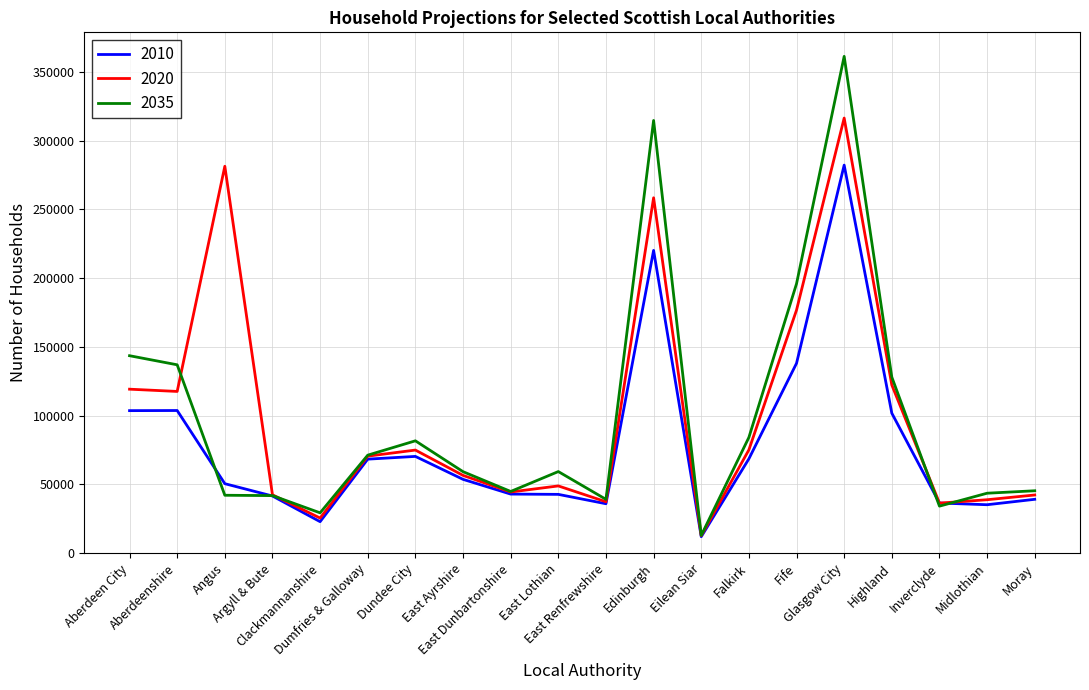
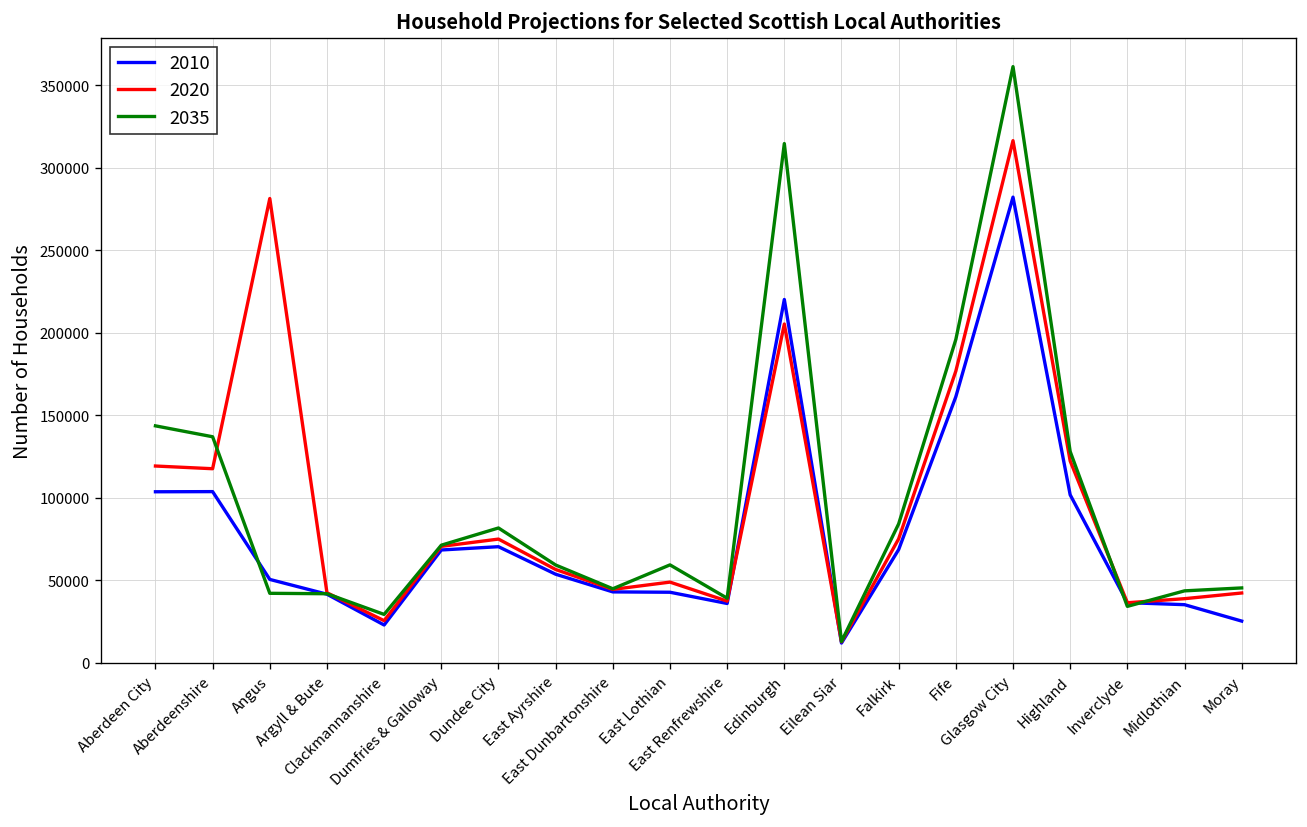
  {
    "2010": {
      "Aberdeen City": 104000,
      "Aberdeenshire": 104000,
      "Angus": 51000,
      "Clackmannanshire": 23000,
      "Dumfries & Galloway": 68000,
      "Dundee City": 70000,
      "East Ayrshire": 54000,
      "East Lothian": 43000,
      "Edinburgh": 220000,
      "Falkirk": 69000,
-     "Fife": 138000,
+     "Fife": 161000,
      "Glasgow City": 282000,
      "Highland": 102000,
      "Midlothian": 35000,
-     "Moray": 39000
+     "Moray": 25000
    },
    "2020": {
      "Aberdeen City": 119000,
      "Aberdeenshire": 118000,
      "Angus": 281000,
      "Clackmannanshire": 26000,
      "Dundee City": 75000,
      "East Ayrshire": 57000,
      "East Lothian": 49000,
-     "Edinburgh": 258000,
+     "Edinburgh": 205000,
      "Falkirk": 75000,
      "Fife": 177000,
      "Glasgow City": 316000,
      "Highland": 122000,
      "Midlothian": 39000,
      "Moray": 42000
    },
    "2035": {
      "Aberdeen City": 144000,
      "Aberdeenshire": 137000,
      "Angus": 42000,
      "Clackmannanshire": 29000,
      "Dundee City": 82000,
      "East Ayrshire": 59000,
      "East Lothian": 59000,
      "Edinburgh": 315000,
      "Falkirk": 84000,
      "Fife": 196000,
      "Glasgow City": 361000,
      "Highland": 128000,
      "Inverclyde": 34000,
      "Midlothian": 44000,
      "Moray": 45000
    }
  }
